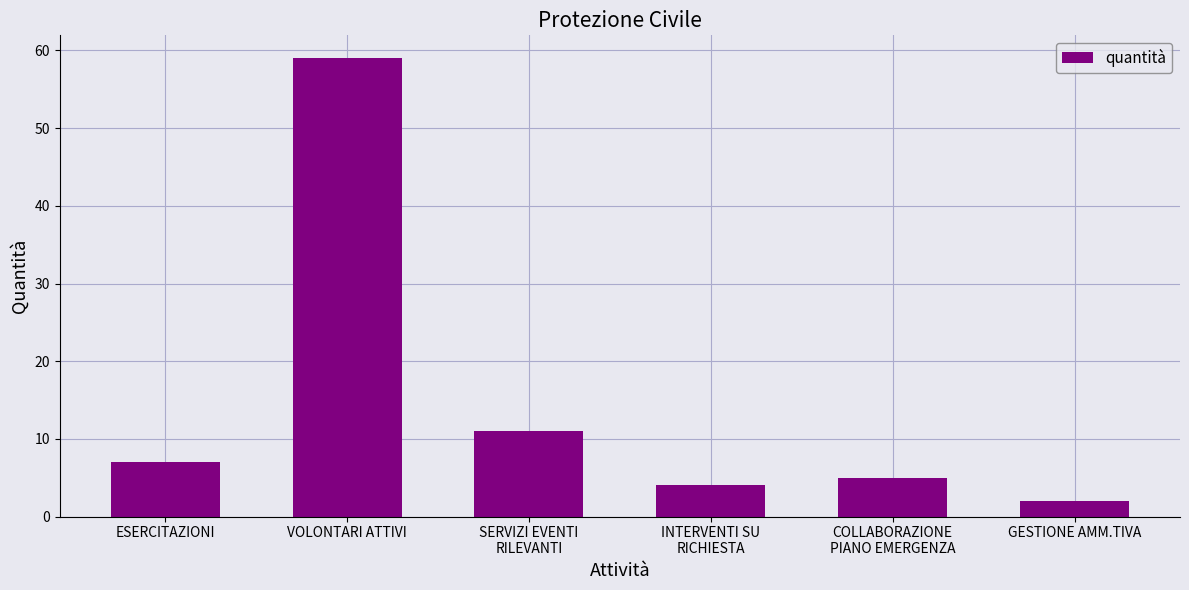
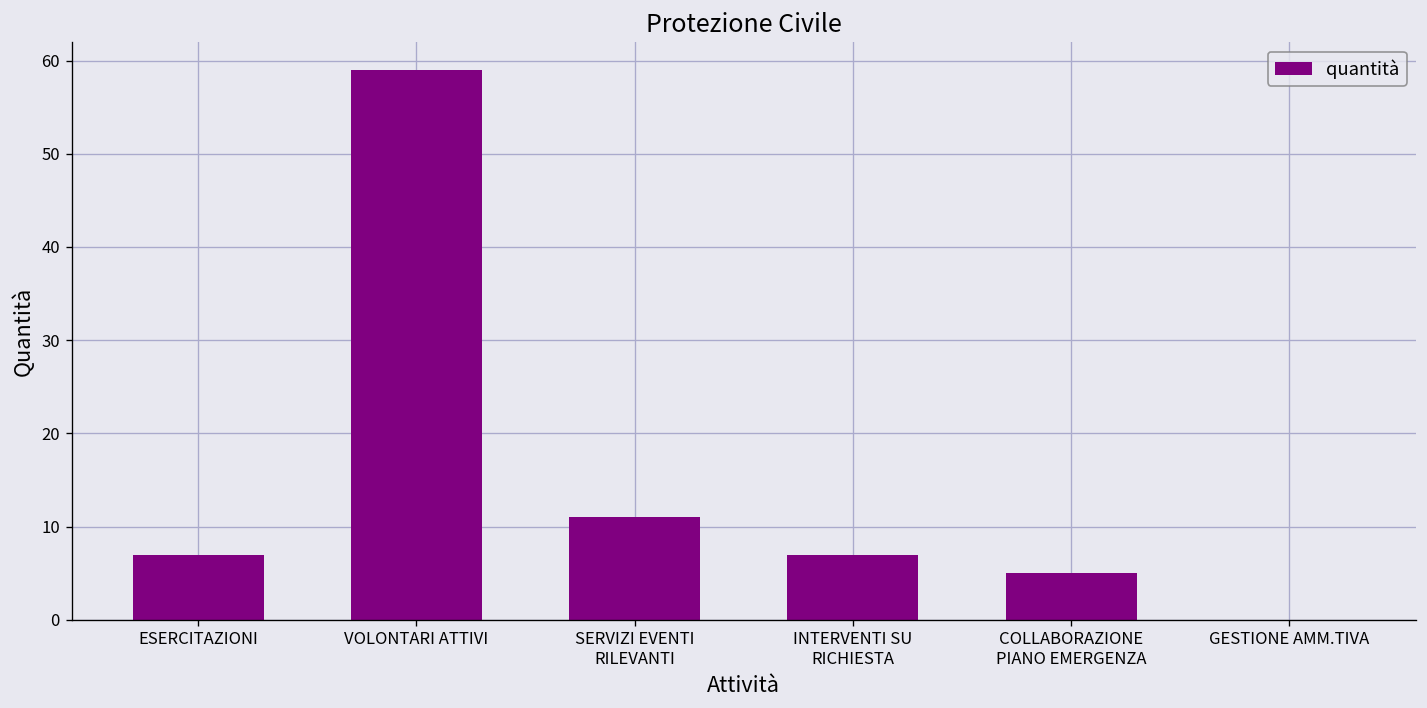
  {
    "ESERCITAZIONI": 7,
    "VOLONTARI ATTIVI": 59,
    "SERVIZI EVENTI RILEVANTI": 11,
-   "INTERVENTI SU RICHIESTA": 4,
+   "INTERVENTI SU RICHIESTA": 7,
    "COLLABORAZIONE PIANO EMERGENZA": 5,
-   "GESTIONE AMM.TIVA": 2
+   "GESTIONE AMM.TIVA": 0
  }
